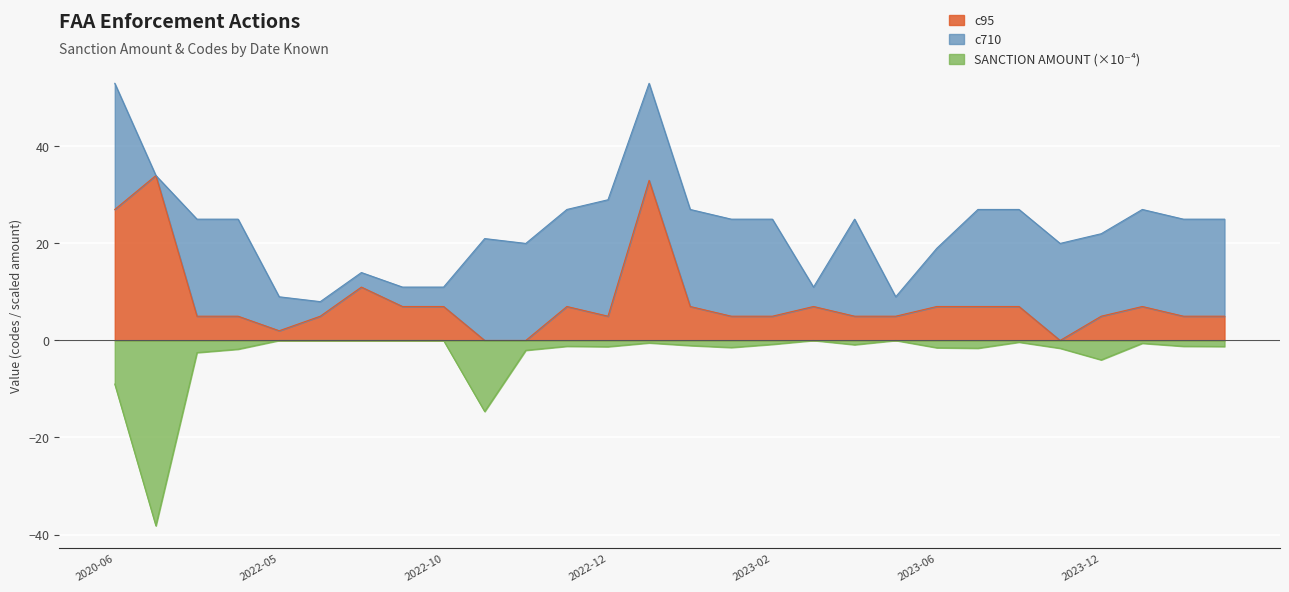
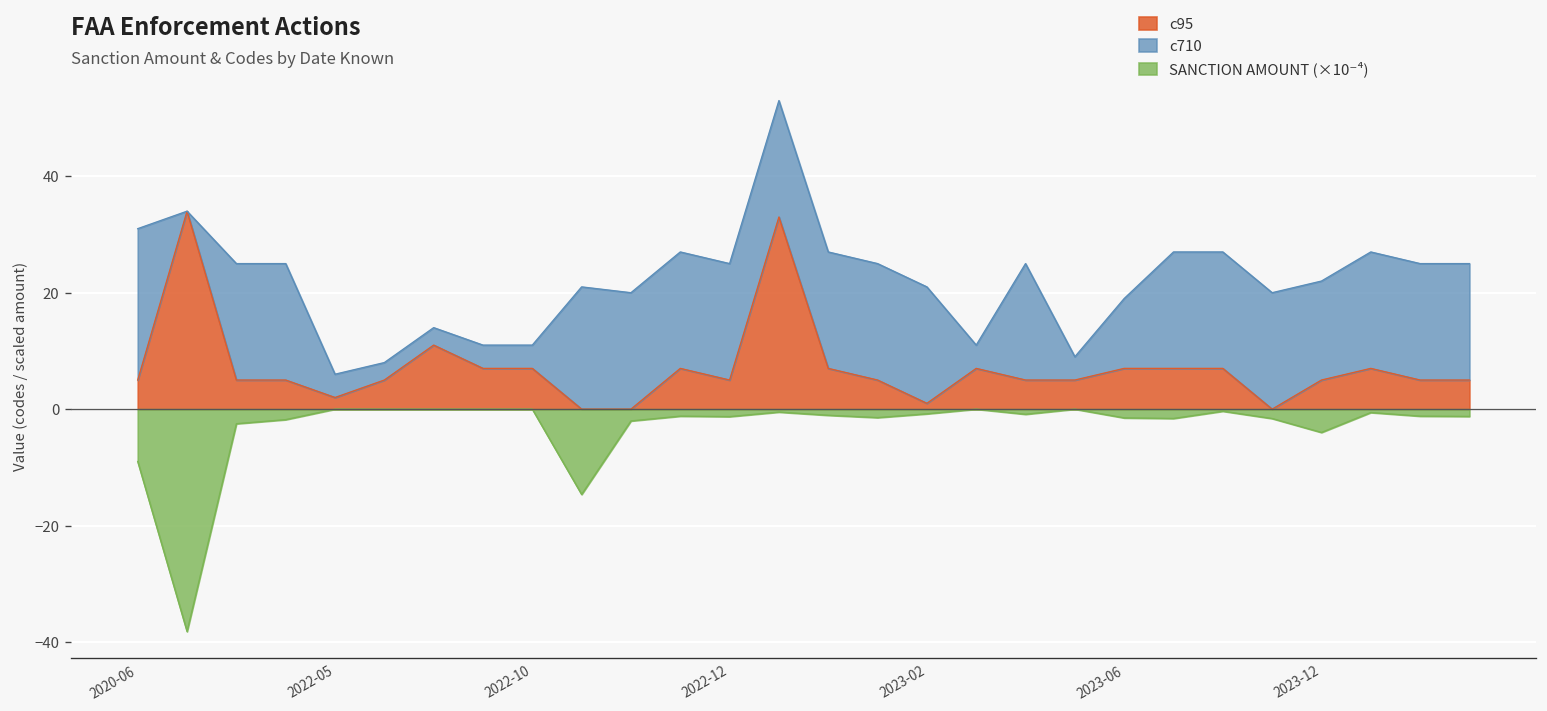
  {
    "c95": {
-     "2020-06": 27,
+     "2020-06": 5,
      "2022-05": 2,
      "2022-10": 7,
      "2022-12": 5,
-     "2023-02": 5,
+     "2023-02": 1,
      "2023-06": 7,
      "2023-12": 5
    },
    "c710": {
      "2020-06": 26,
-     "2022-05": 7,
+     "2022-05": 4,
      "2022-10": 4,
-     "2022-12": 24,
+     "2022-12": 20,
      "2023-02": 20,
      "2023-06": 12,
      "2023-12": 17
    }
  }
